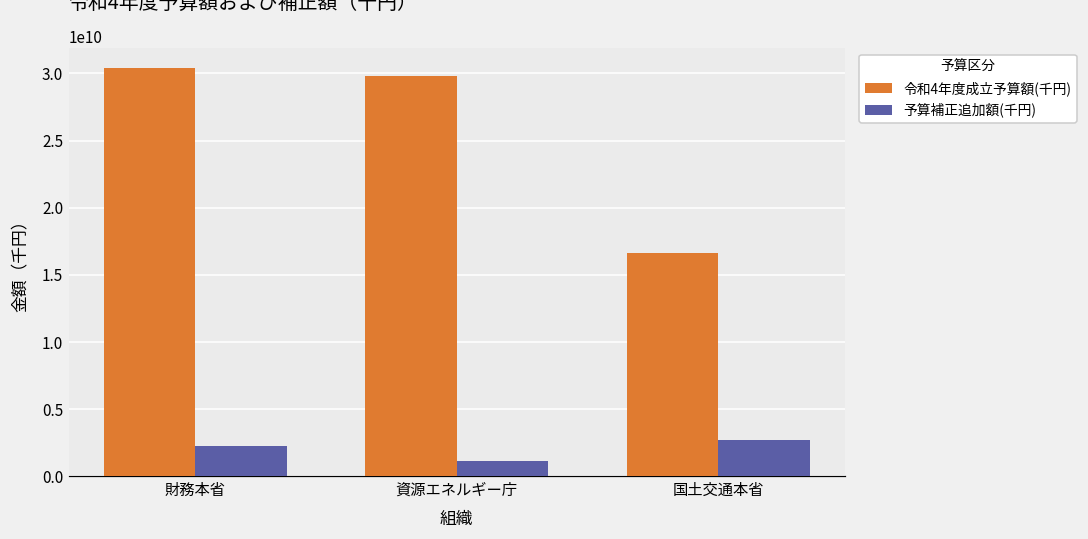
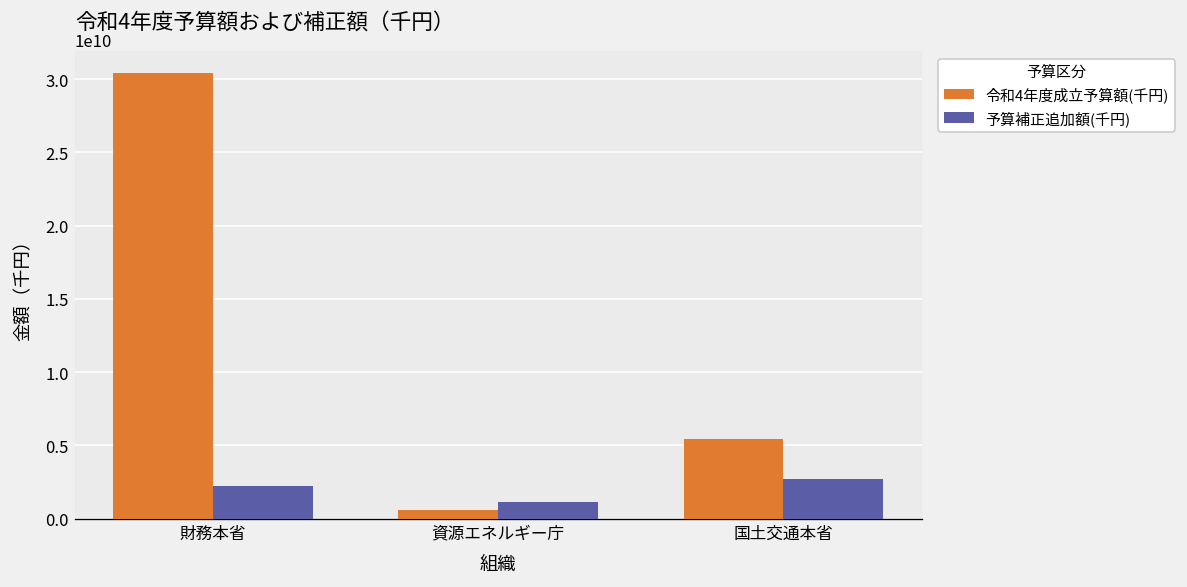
  {
    "令和4年度成立予算額(千円)": {
      "財務本省": 30400000000,
-     "資源エネルギー庁": 29800000000,
-     "国土交通本省": 16600000000
+     "資源エネルギー庁": 600000000,
+     "国土交通本省": 5400000000
    },
    "予算補正追加額(千円)": {
      "財務本省": 2300000000,
      "資源エネルギー庁": 1200000000,
      "国土交通本省": 2700000000
    }
  }
